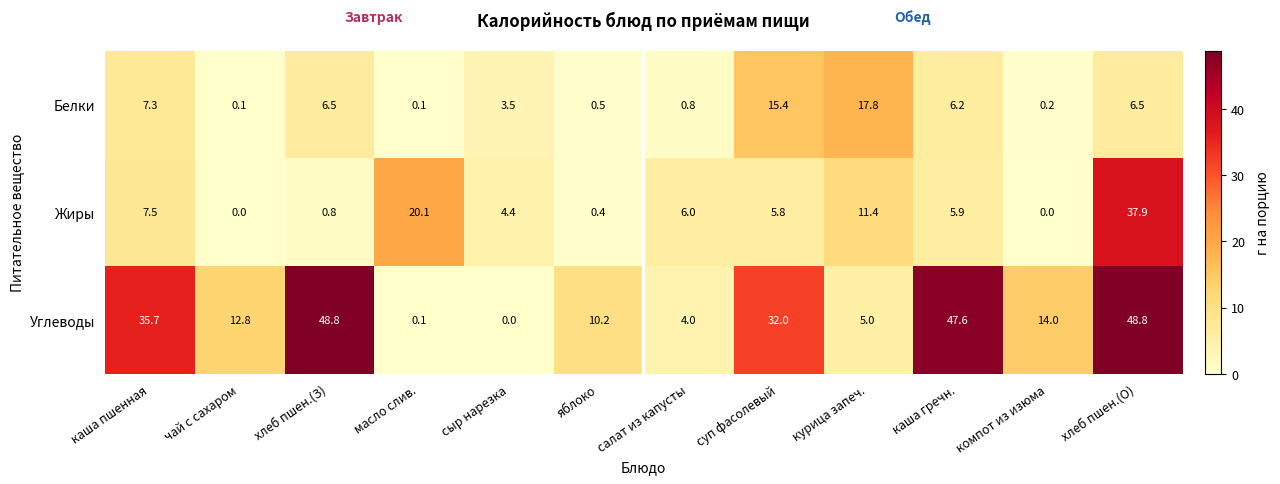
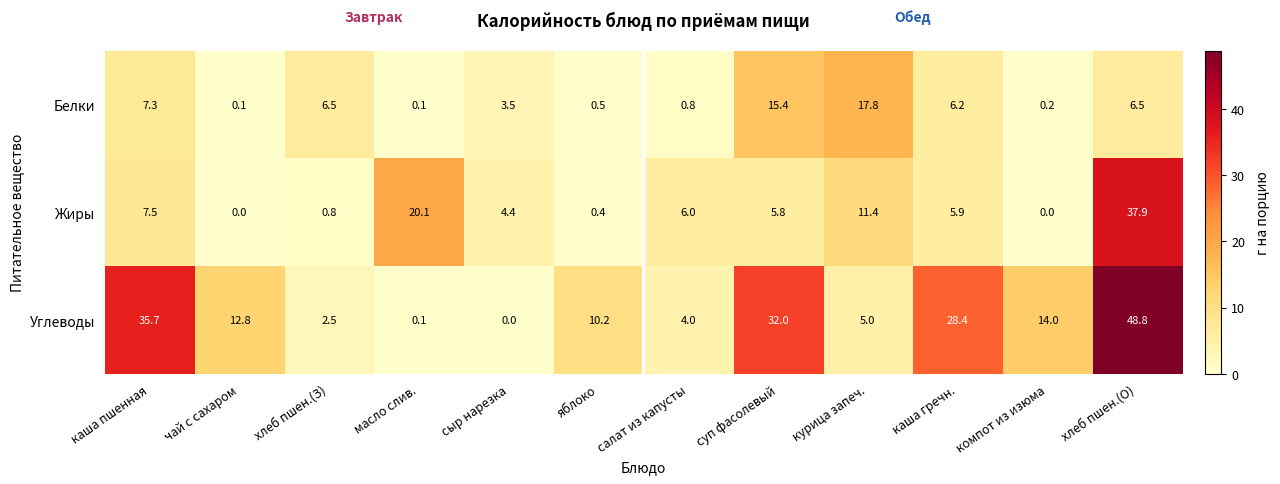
  {
    "Белки": {
      "каша пшенная": 7.3,
      "чай с сахаром": 0.1,
      "хлеб пшен.(З)": 6.5,
      "масло слив.": 0.1,
      "сыр нарезка": 3.5,
      "яблоко": 0.5,
      "салат из капусты": 0.8,
      "суп фасолевый": 15.4,
      "курица запеч.": 17.8,
      "каша гречн.": 6.2,
      "компот из изюма": 0.2,
      "хлеб пшен.(О)": 6.5
    },
    "Жиры": {
      "каша пшенная": 7.5,
      "чай с сахаром": 0.0,
      "хлеб пшен.(З)": 0.8,
      "масло слив.": 20.1,
      "сыр нарезка": 4.4,
      "яблоко": 0.4,
      "салат из капусты": 6.0,
      "суп фасолевый": 5.8,
      "курица запеч.": 11.4,
      "каша гречн.": 5.9,
      "компот из изюма": 0.0,
      "хлеб пшен.(О)": 37.9
    },
    "Углеводы": {
      "каша пшенная": 35.7,
      "чай с сахаром": 12.8,
-     "хлеб пшен.(З)": 48.8,
+     "хлеб пшен.(З)": 2.5,
      "масло слив.": 0.1,
      "сыр нарезка": 0.0,
      "яблоко": 10.2,
      "салат из капусты": 4.0,
      "суп фасолевый": 32.0,
      "курица запеч.": 5.0,
-     "каша гречн.": 47.6,
+     "каша гречн.": 28.4,
      "компот из изюма": 14.0,
      "хлеб пшен.(О)": 48.8
    }
  }
